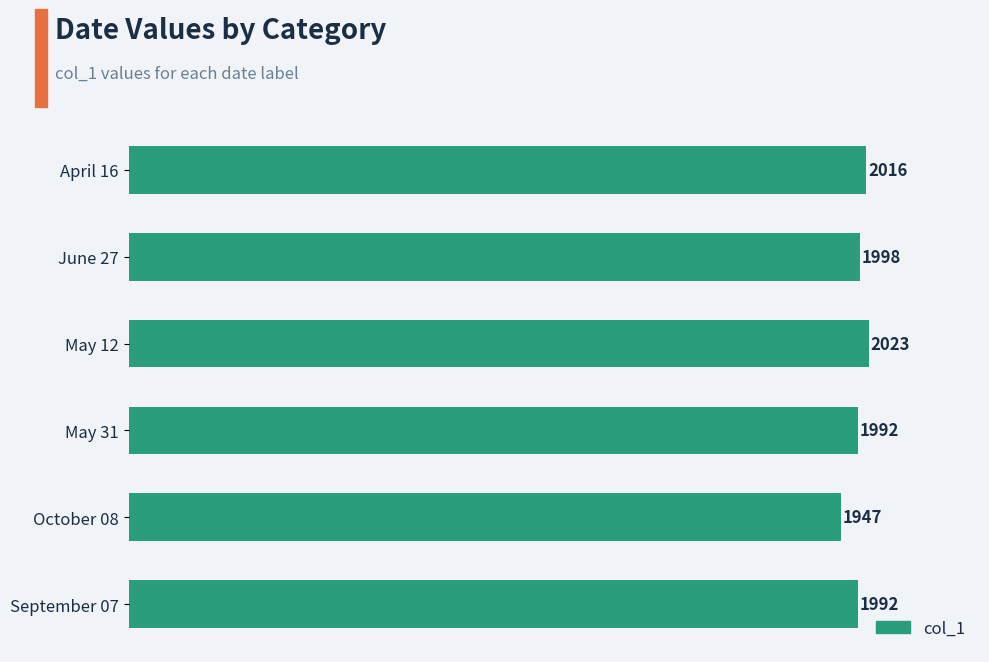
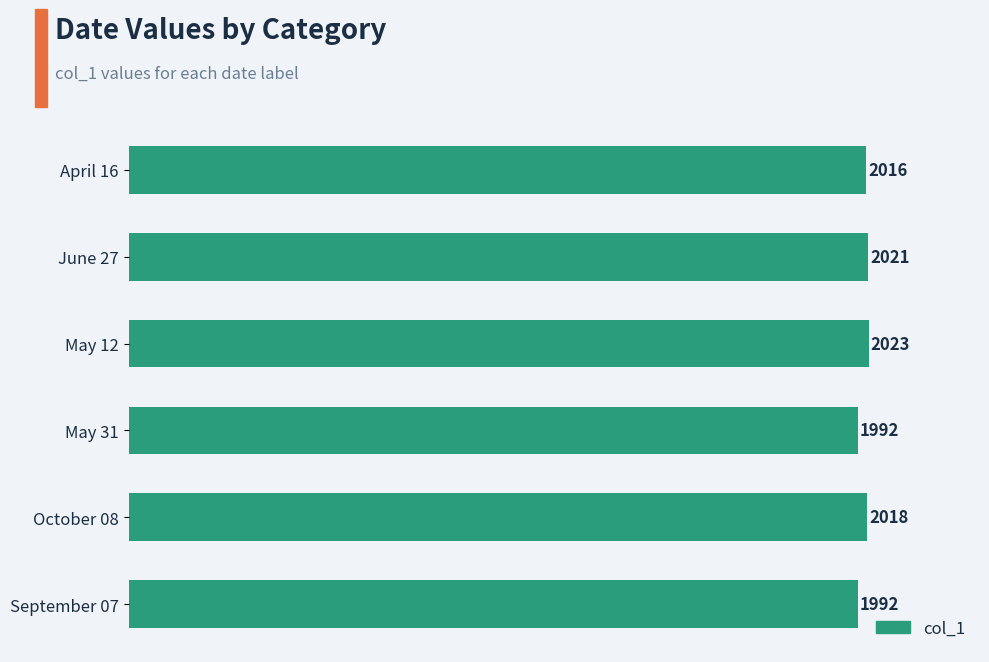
  {
    "April 16": 2016,
-   "June 27": 1998,
+   "June 27": 2021,
    "May 12": 2023,
    "May 31": 1992,
-   "October 08": 1947,
+   "October 08": 2018,
    "September 07": 1992
  }
